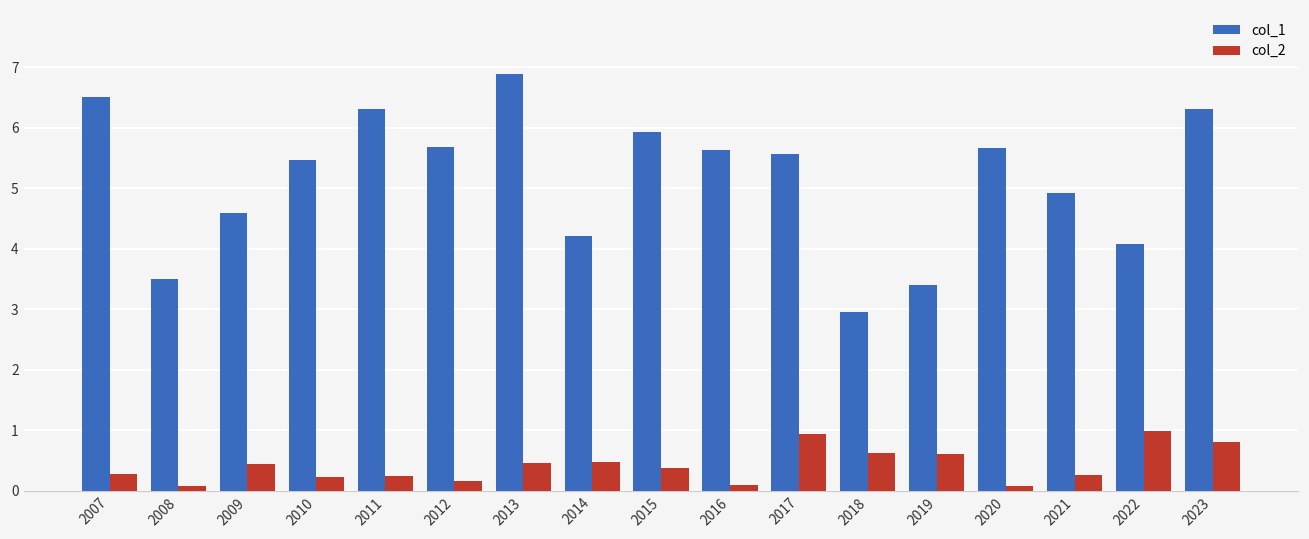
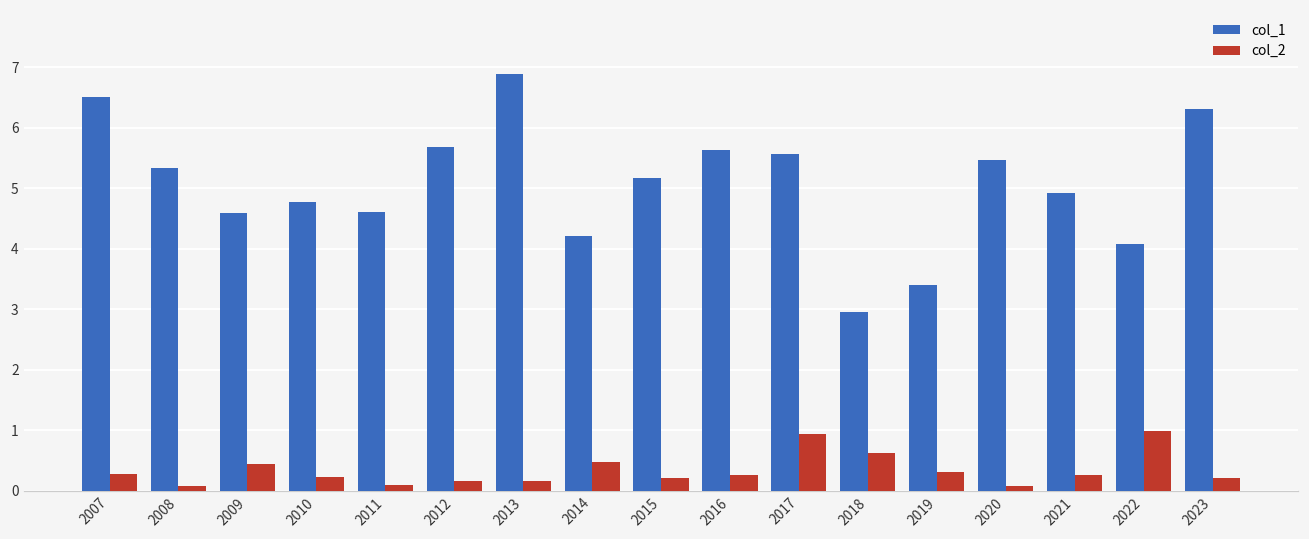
  {
    "col_1": {
      "2007": 6.5,
-     "2008": 3.5,
+     "2008": 5.3,
      "2009": 4.6,
-     "2010": 5.5,
-     "2011": 6.3,
+     "2010": 4.8,
+     "2011": 4.6,
      "2012": 5.7,
      "2013": 6.9,
      "2014": 4.2,
-     "2015": 5.9,
+     "2015": 5.2,
      "2016": 5.6,
      "2017": 5.6,
      "2018": 3.0,
      "2019": 3.4,
-     "2020": 5.7,
+     "2020": 5.5,
      "2021": 4.9,
      "2022": 4.1,
      "2023": 6.3
    },
    "col_2": {
      "2007": 0.3,
      "2008": 0.1,
      "2009": 0.4,
      "2010": 0.2,
-     "2011": 0.2,
+     "2011": 0.1,
      "2012": 0.2,
-     "2013": 0.5,
+     "2013": 0.2,
      "2014": 0.5,
-     "2015": 0.4,
-     "2016": 0.1,
+     "2015": 0.2,
+     "2016": 0.3,
      "2017": 0.9,
      "2018": 0.6,
-     "2019": 0.6,
+     "2019": 0.3,
      "2020": 0.1,
      "2021": 0.3,
      "2022": 1.0,
-     "2023": 0.8
+     "2023": 0.2
    }
  }
